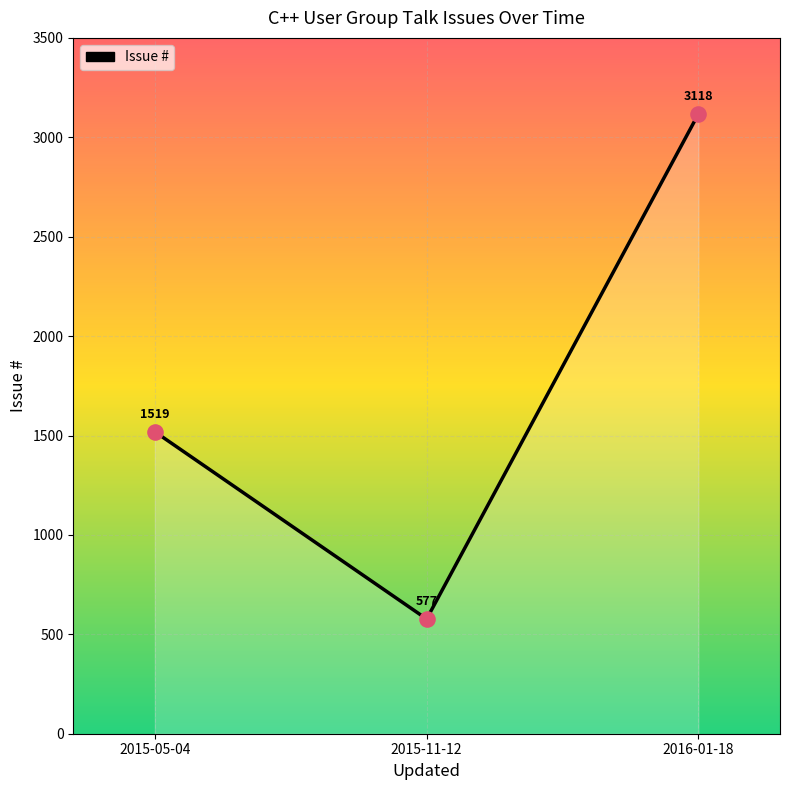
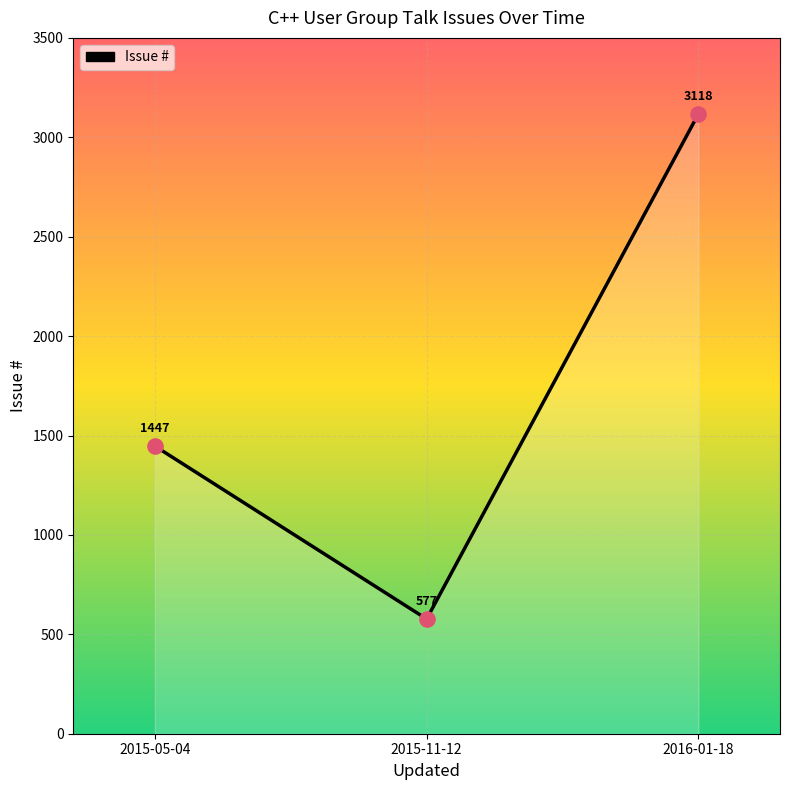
  {
-   "2015-05-04": 1519,
+   "2015-05-04": 1447,
    "2015-11-12": 577,
    "2016-01-18": 3118
  }
